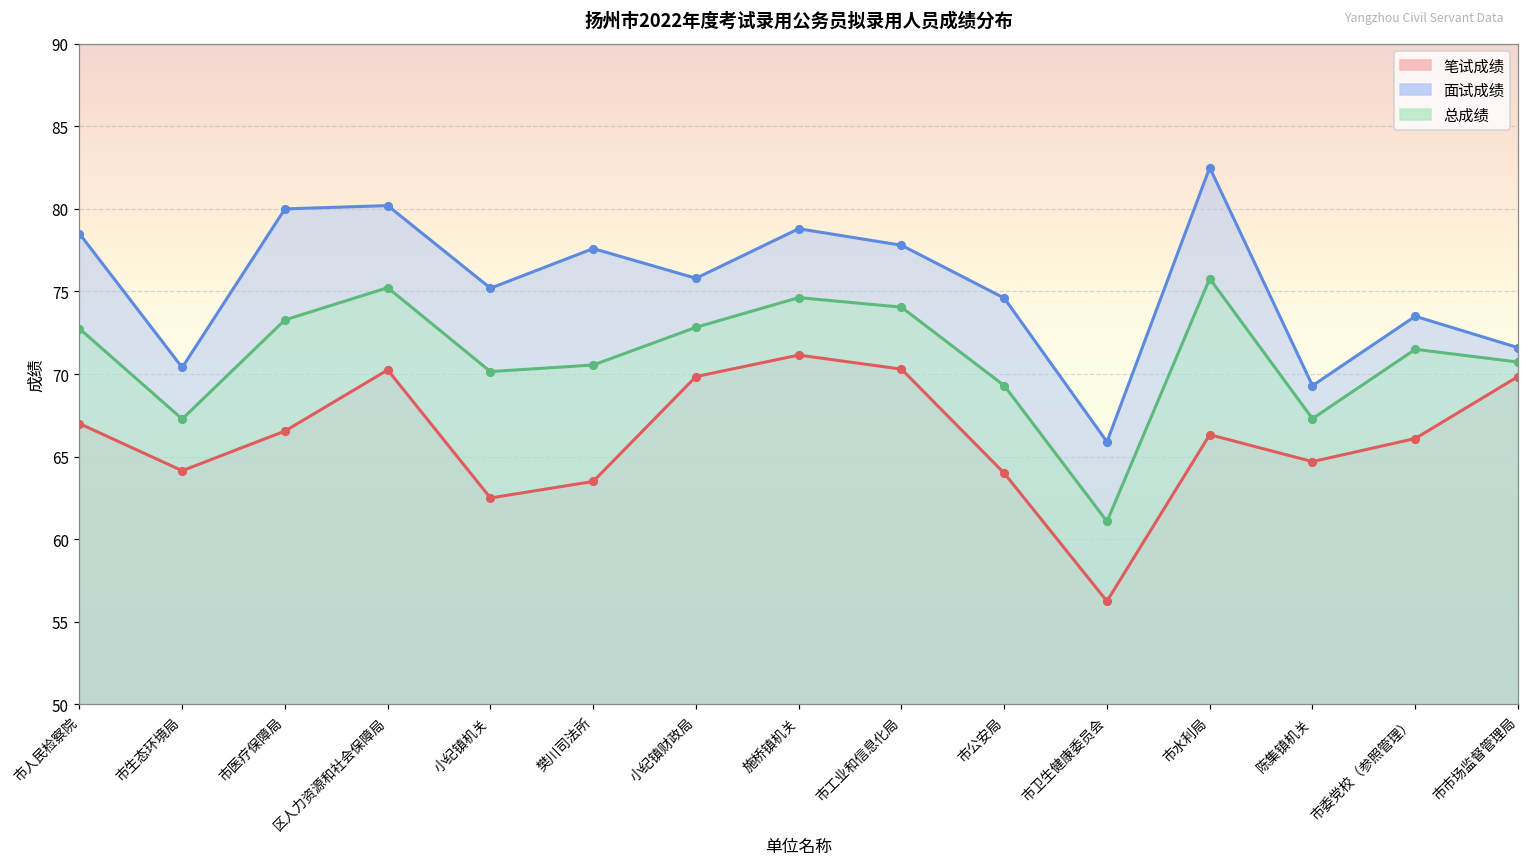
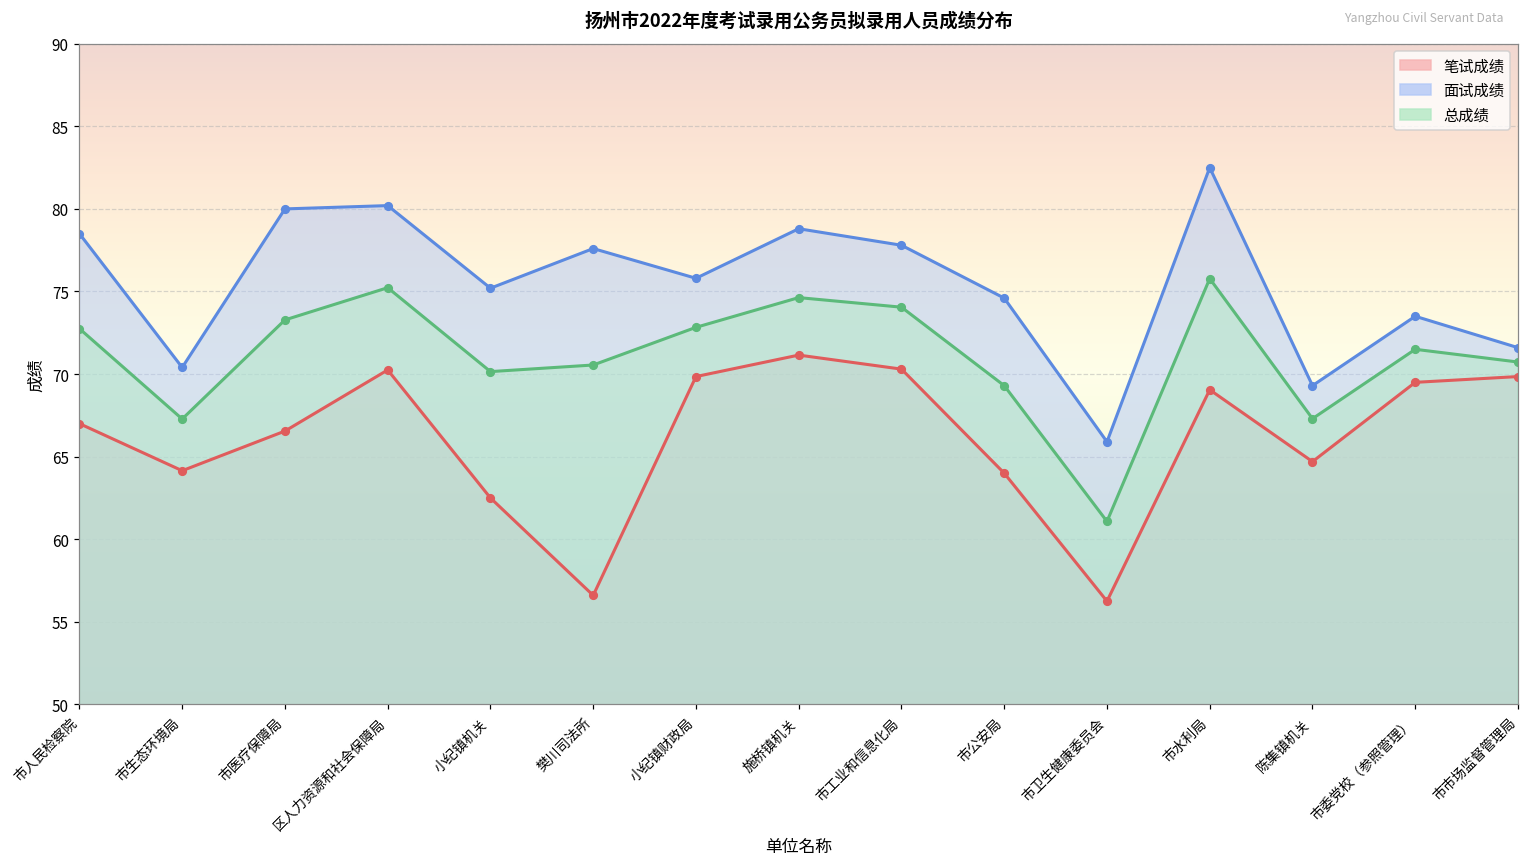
  {
    "笔试成绩": {
      "市人民检察院": 67.0,
      "市生态环境局": 64.2,
      "市医疗保障局": 66.6,
      "区人力资源和社会保障局": 70.3,
      "小纪镇机关": 62.5,
-     "樊川司法所": 63.5,
+     "樊川司法所": 56.6,
      "小纪镇财政局": 69.9,
      "施桥镇机关": 71.2,
      "市工业和信息化局": 70.3,
      "市公安局": 64.0,
      "市卫生健康委员会": 56.3,
-     "市水利局": 66.3,
+     "市水利局": 69.1,
      "陈集镇机关": 64.7,
-     "市委党校（参照管理）": 66.1,
+     "市委党校（参照管理）": 69.5,
      "市市场监督管理局": 69.9
    }
  }
